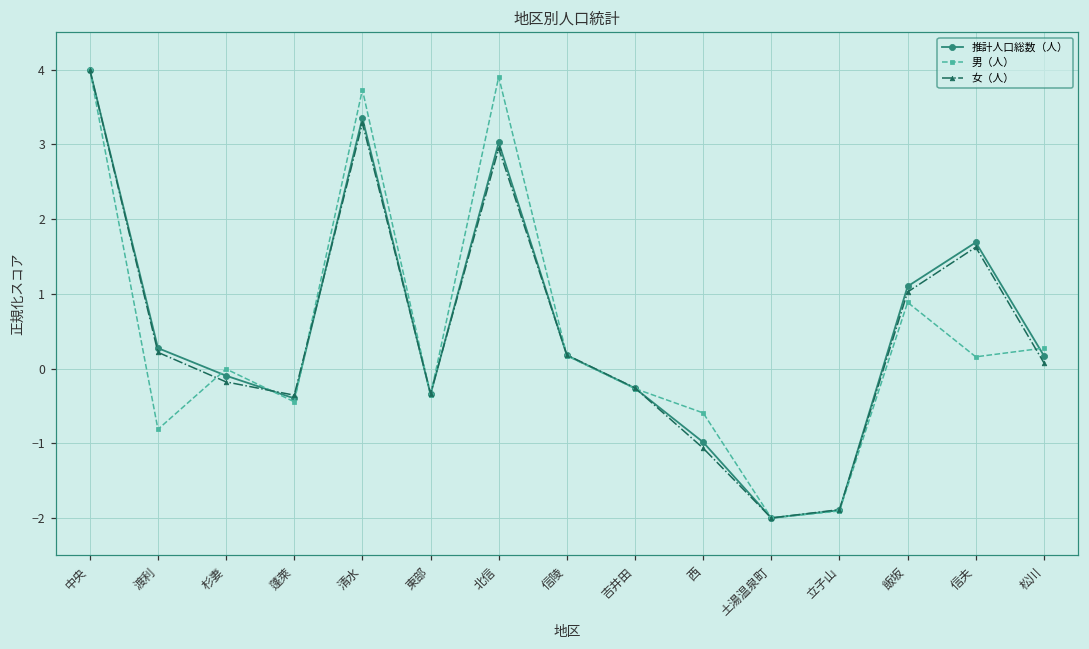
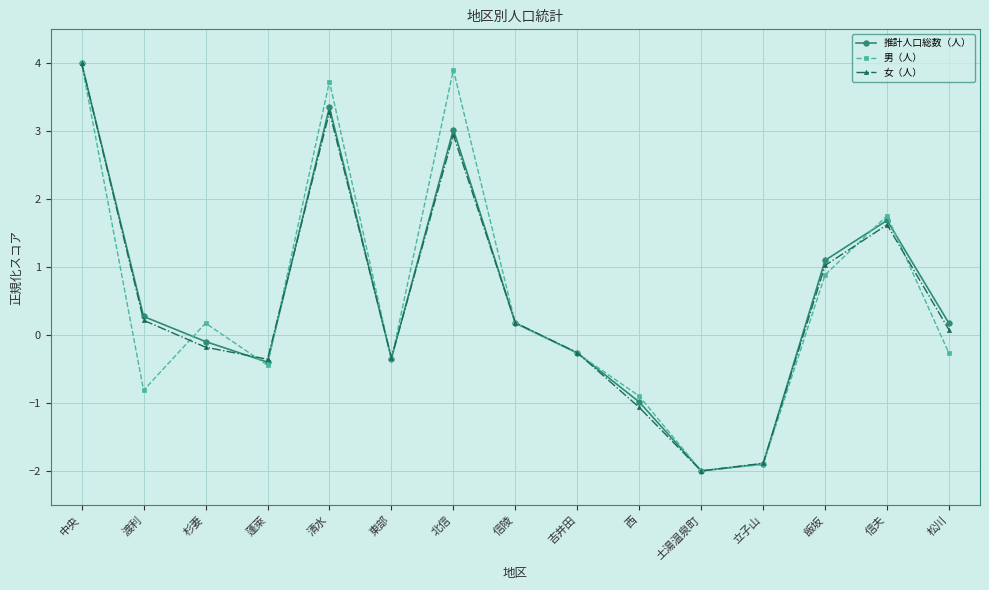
  {
    "男（人）": {
      "渡利": -0.8,
-     "杉妻": 0.0,
+     "杉妻": 0.2,
      "蓬萊": -0.4,
      "清水": 3.7,
      "北信": 3.9,
-     "西": -0.6,
+     "西": -0.9,
      "飯坂": 0.9,
-     "信夫": 0.2,
-     "松川": 0.3
+     "信夫": 1.8,
+     "松川": -0.3
    }
  }
